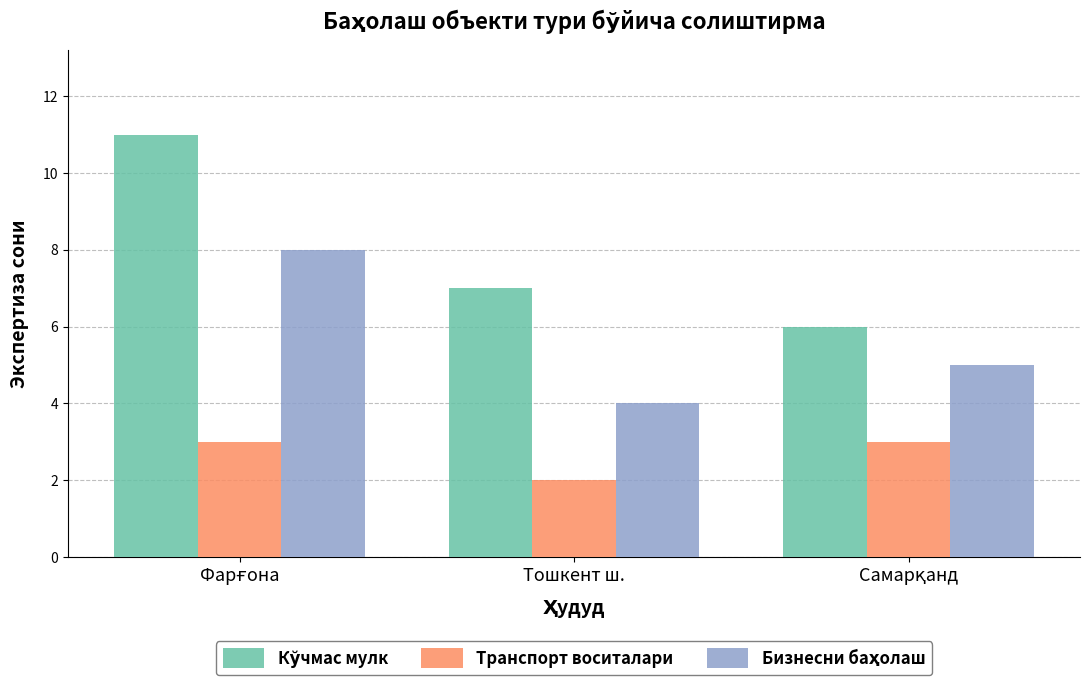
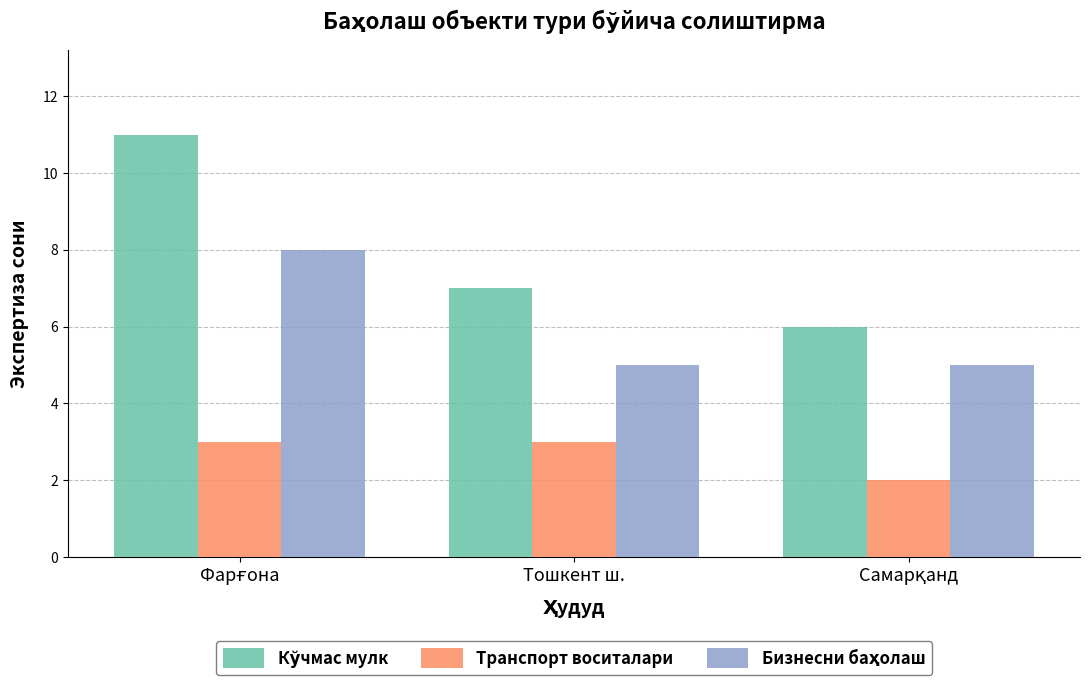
  {
    "Кўчмас мулк": {
      "Фарғона": 11,
      "Тошкент ш.": 7,
      "Самарқанд": 6
    },
    "Транспорт воситалари": {
      "Фарғона": 3,
-     "Тошкент ш.": 2,
-     "Самарқанд": 3
+     "Тошкент ш.": 3,
+     "Самарқанд": 2
    },
    "Бизнесни баҳолаш": {
      "Фарғона": 8,
-     "Тошкент ш.": 4,
+     "Тошкент ш.": 5,
      "Самарқанд": 5
    }
  }
